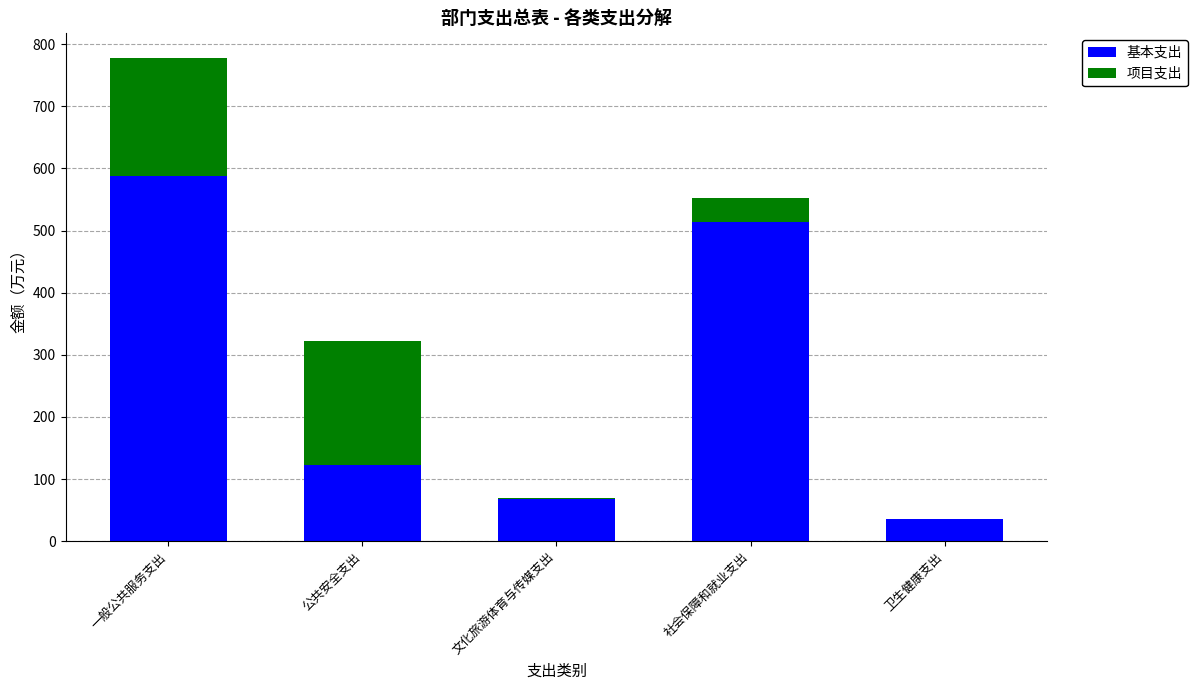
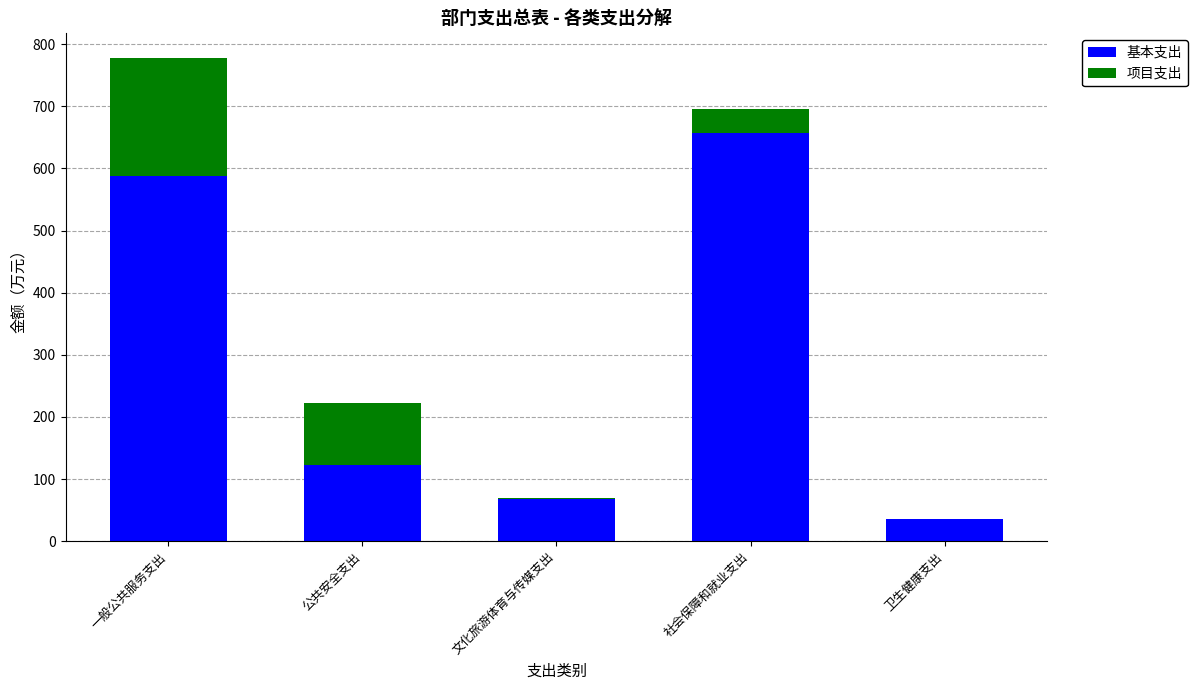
  {
    "基本支出": {
      "一般公共服务支出": 590,
      "公共安全支出": 120,
      "文化旅游体育与传媒支出": 70,
-     "社会保障和就业支出": 510,
+     "社会保障和就业支出": 660,
      "卫生健康支出": 40
    },
    "项目支出": {
      "一般公共服务支出": 190,
-     "公共安全支出": 200,
+     "公共安全支出": 100,
      "社会保障和就业支出": 40,
      "卫生健康支出": 0
    }
  }
